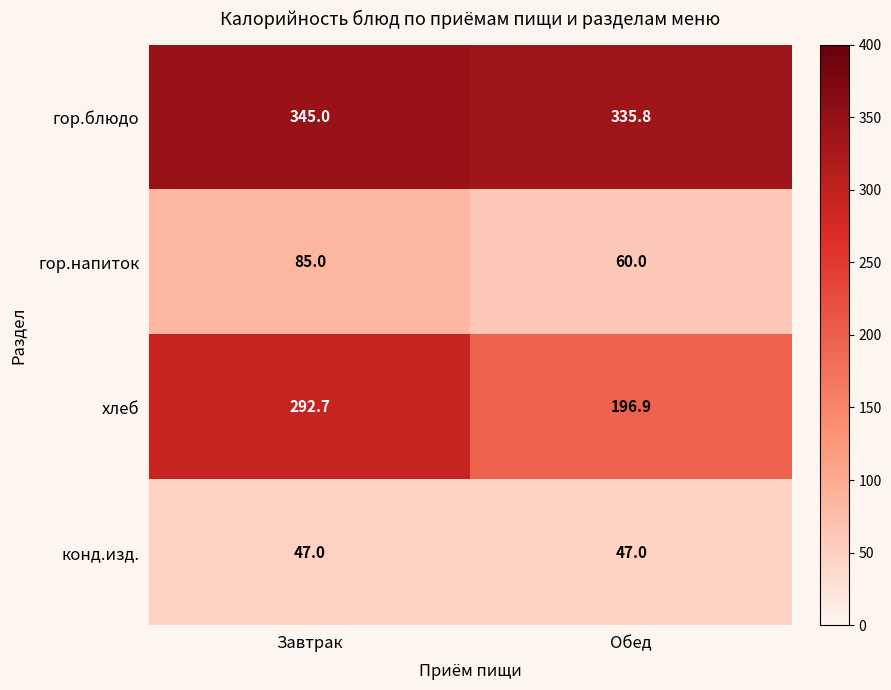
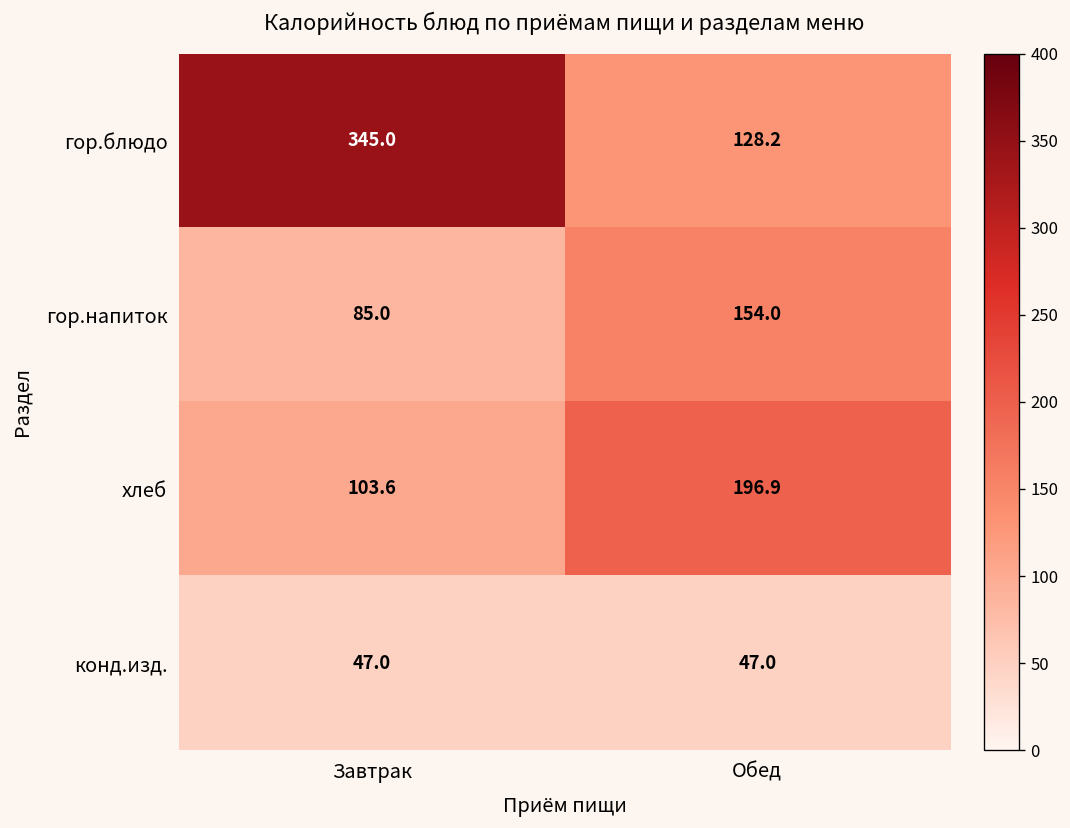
  {
    "гор.блюдо": {
      "Завтрак": 345.0,
-     "Обед": 335.8
+     "Обед": 128.2
    },
    "гор.напиток": {
      "Завтрак": 85.0,
-     "Обед": 60.0
+     "Обед": 154.0
    },
    "хлеб": {
-     "Завтрак": 292.7,
+     "Завтрак": 103.6,
      "Обед": 196.9
    },
    "конд.изд.": {
      "Завтрак": 47.0,
      "Обед": 47.0
    }
  }
